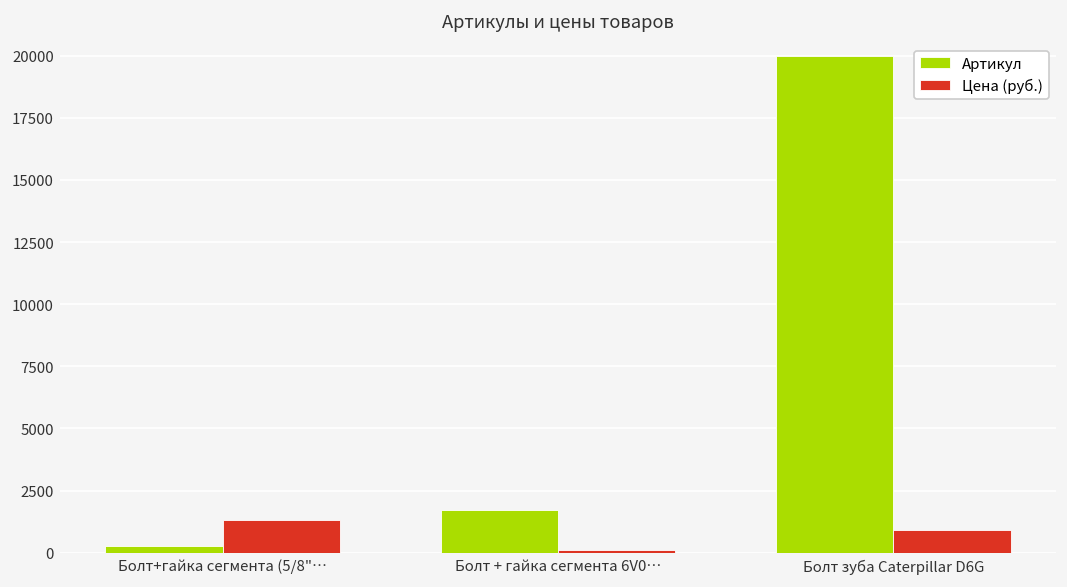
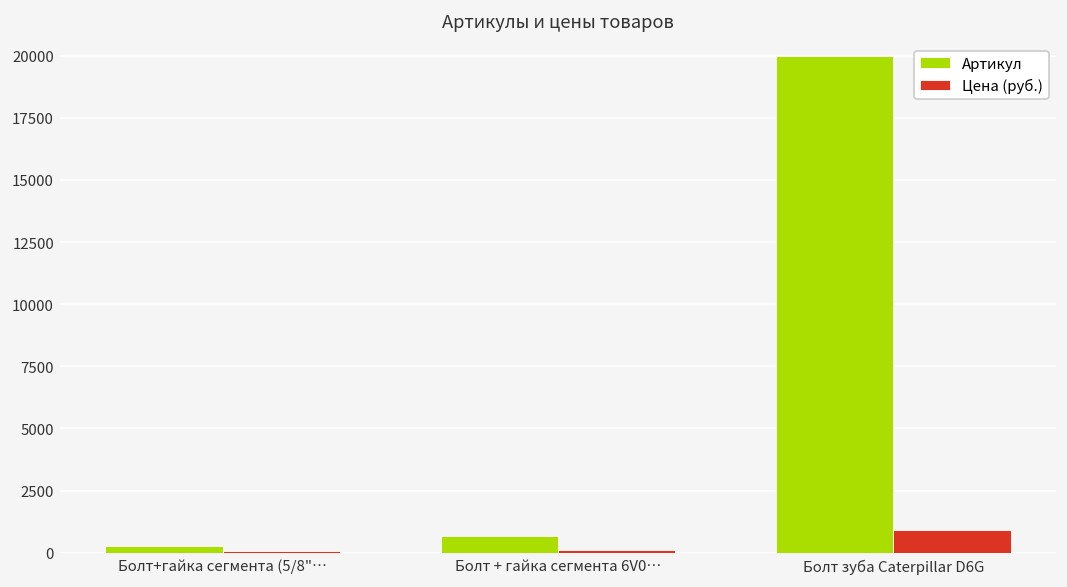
  {
    "Артикул": {
      "Болт+гайка сегмента (5/8\"…": 300,
-     "Болт + гайка сегмента 6V0…": 1700,
+     "Болт + гайка сегмента 6V0…": 700,
      "Болт зуба Caterpillar D6G": 20000
    },
    "Цена (руб.)": {
-     "Болт+гайка сегмента (5/8\"…": 1300,
+     "Болт+гайка сегмента (5/8\"…": 100,
      "Болт зуба Caterpillar D6G": 900
    }
  }
